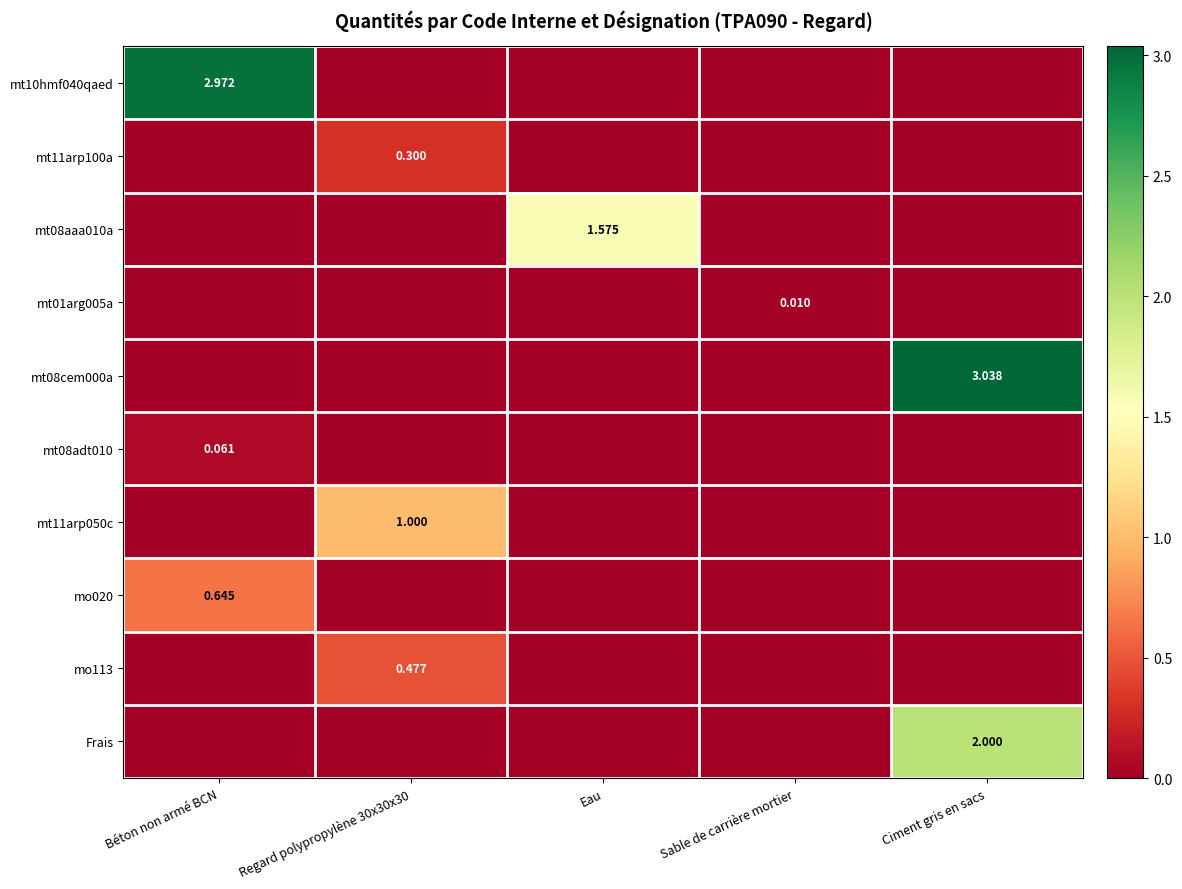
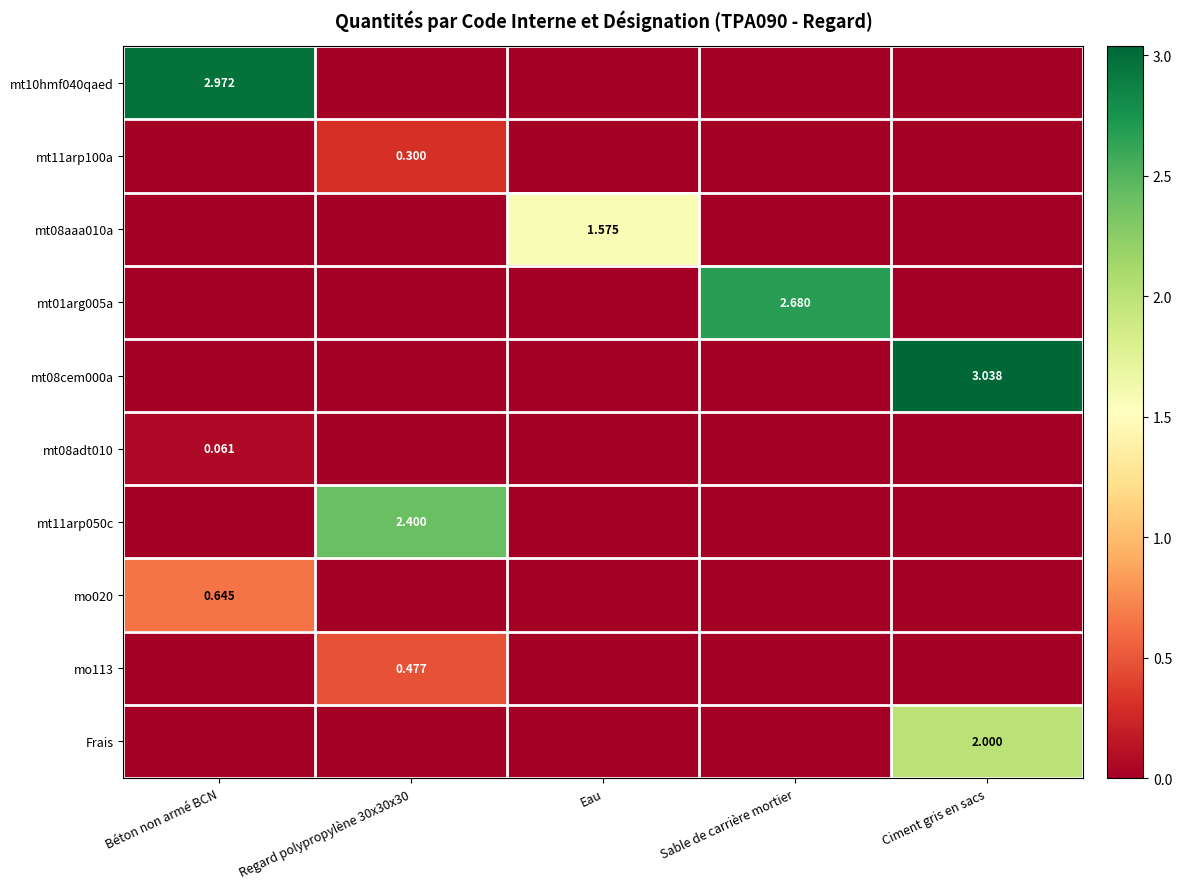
  {
    "mt10hmf040qaed": {
      "Béton non armé BCN": 2.972
    },
    "mt11arp100a": {
      "Regard polypropylène 30x30x30": 0.300
    },
    "mt08aaa010a": {
      "Eau": 1.575
    },
    "mt01arg005a": {
-     "Sable de carrière mortier": 0.010
+     "Sable de carrière mortier": 2.680
    },
    "mt08cem000a": {
      "Ciment gris en sacs": 3.038
    },
    "mt08adt010": {
      "Béton non armé BCN": 0.061
    },
    "mt11arp050c": {
-     "Regard polypropylène 30x30x30": 1.000
+     "Regard polypropylène 30x30x30": 2.400
    },
    "mo020": {
      "Béton non armé BCN": 0.645
    },
    "mo113": {
      "Regard polypropylène 30x30x30": 0.477
    },
    "Frais": {
      "Ciment gris en sacs": 2.000
    }
  }
